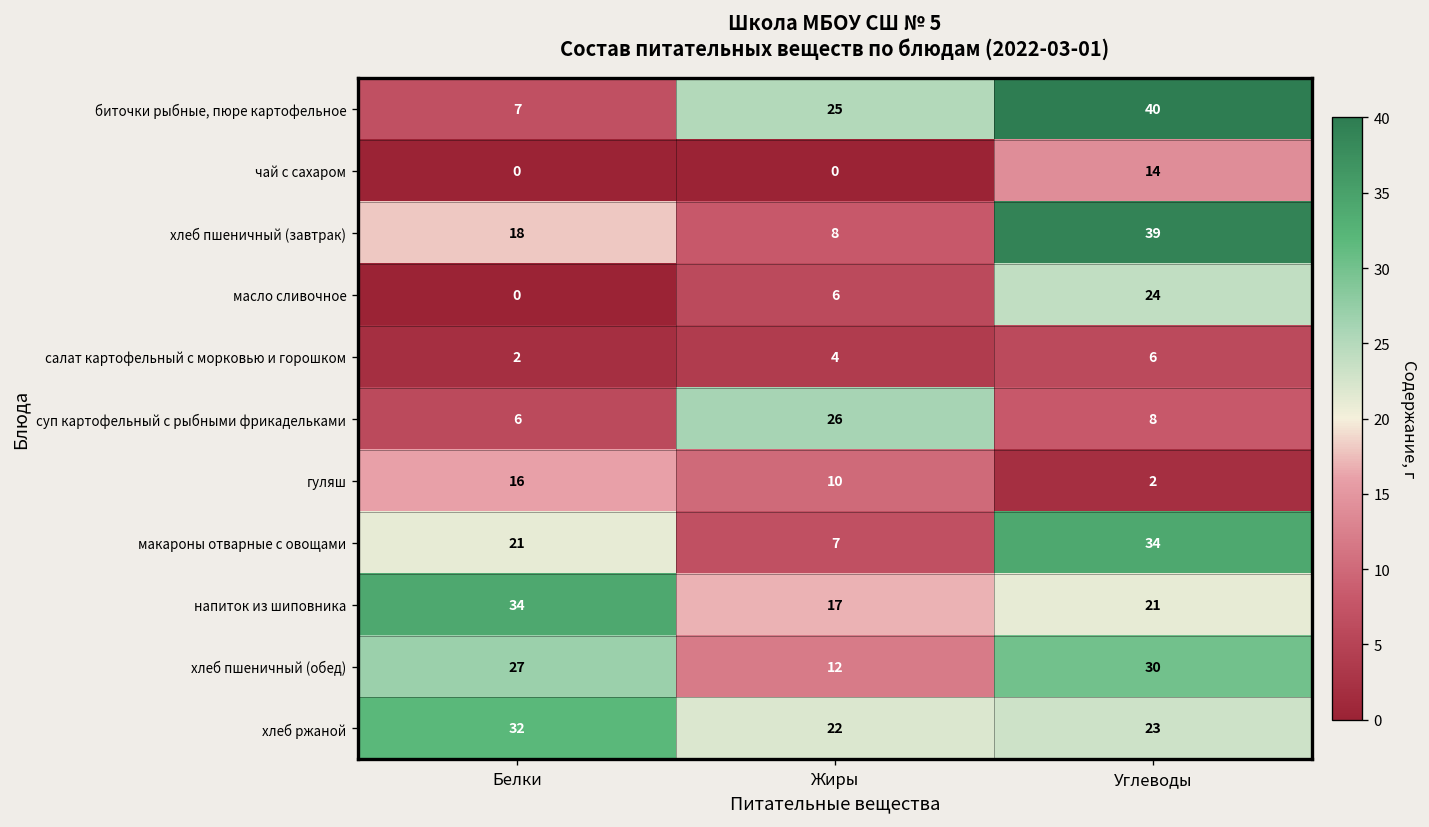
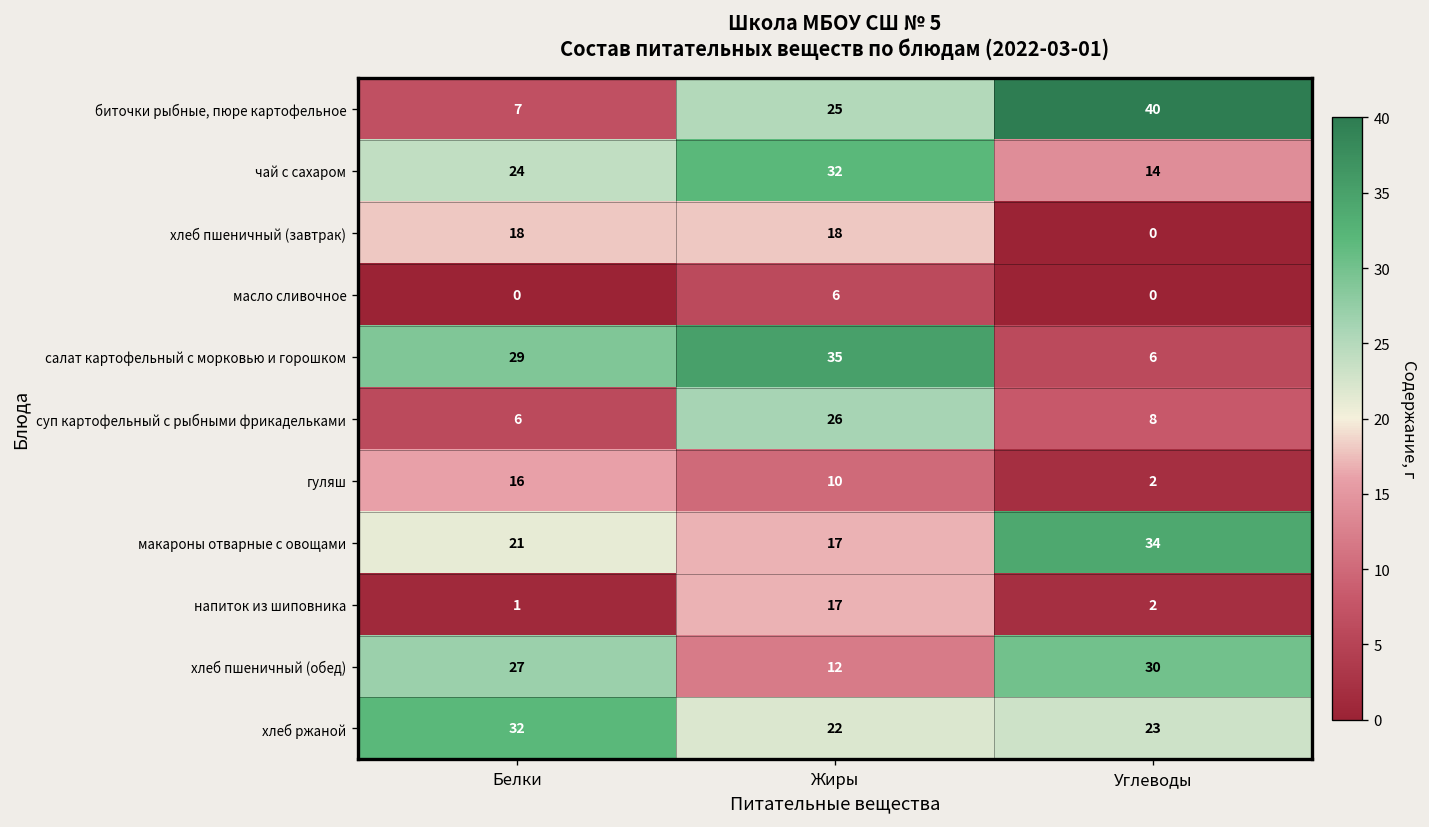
  {
    "биточки рыбные, пюре картофельное": {
      "Белки": 7,
      "Жиры": 25,
      "Углеводы": 40
    },
    "чай с сахаром": {
-     "Белки": 0,
-     "Жиры": 0,
+     "Белки": 24,
+     "Жиры": 32,
      "Углеводы": 14
    },
    "хлеб пшеничный (завтрак)": {
      "Белки": 18,
-     "Жиры": 8,
-     "Углеводы": 39
+     "Жиры": 18,
+     "Углеводы": 0
    },
    "масло сливочное": {
      "Белки": 0,
      "Жиры": 6,
-     "Углеводы": 24
+     "Углеводы": 0
    },
    "салат картофельный с морковью и горошком": {
-     "Белки": 2,
-     "Жиры": 4,
+     "Белки": 29,
+     "Жиры": 35,
      "Углеводы": 6
    },
    "суп картофельный с рыбными фрикадельками": {
      "Белки": 6,
      "Жиры": 26,
      "Углеводы": 8
    },
    "гуляш": {
      "Белки": 16,
      "Жиры": 10,
      "Углеводы": 2
    },
    "макароны отварные с овощами": {
      "Белки": 21,
-     "Жиры": 7,
+     "Жиры": 17,
      "Углеводы": 34
    },
    "напиток из шиповника": {
-     "Белки": 34,
+     "Белки": 1,
      "Жиры": 17,
-     "Углеводы": 21
+     "Углеводы": 2
    },
    "хлеб пшеничный (обед)": {
      "Белки": 27,
      "Жиры": 12,
      "Углеводы": 30
    },
    "хлеб ржаной": {
      "Белки": 32,
      "Жиры": 22,
      "Углеводы": 23
    }
  }
